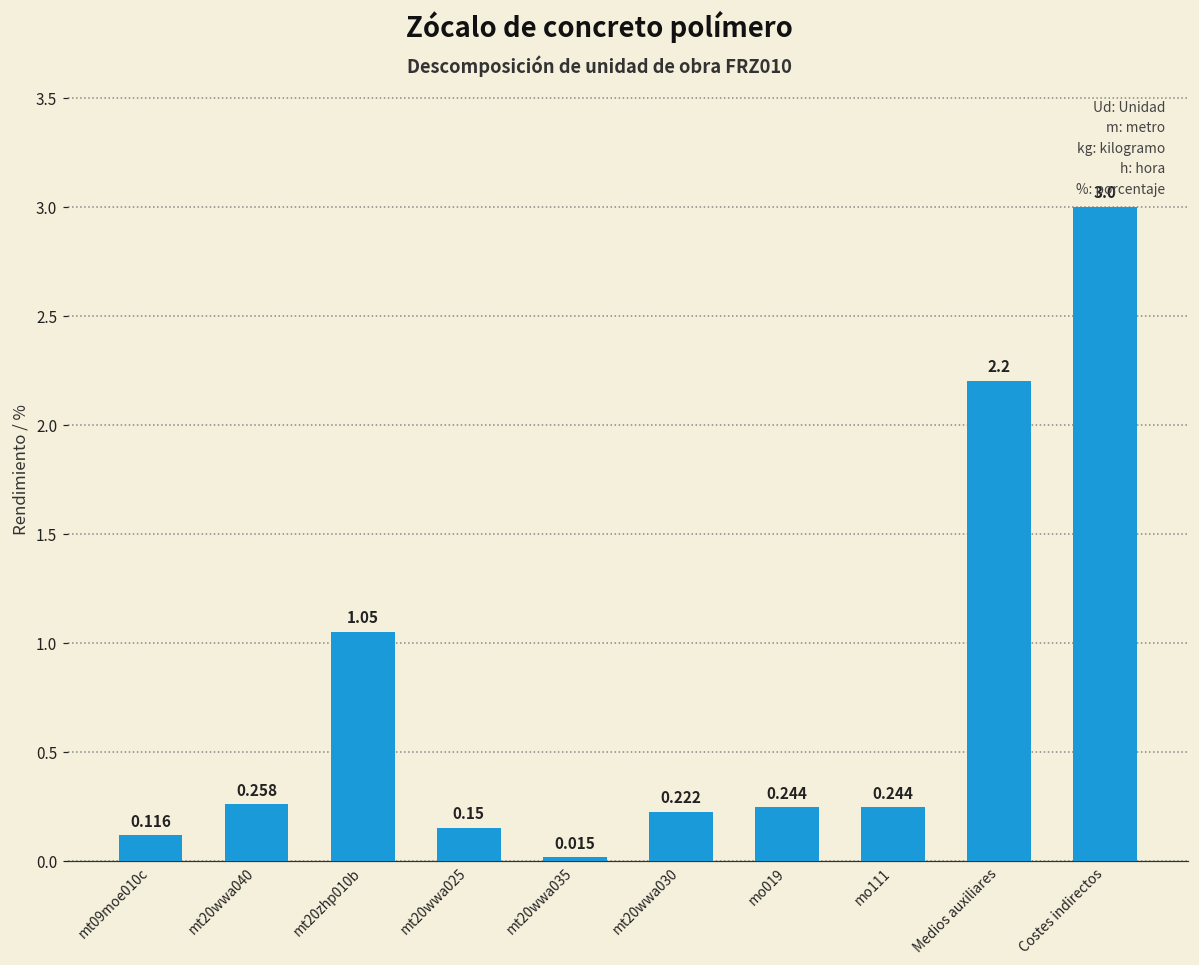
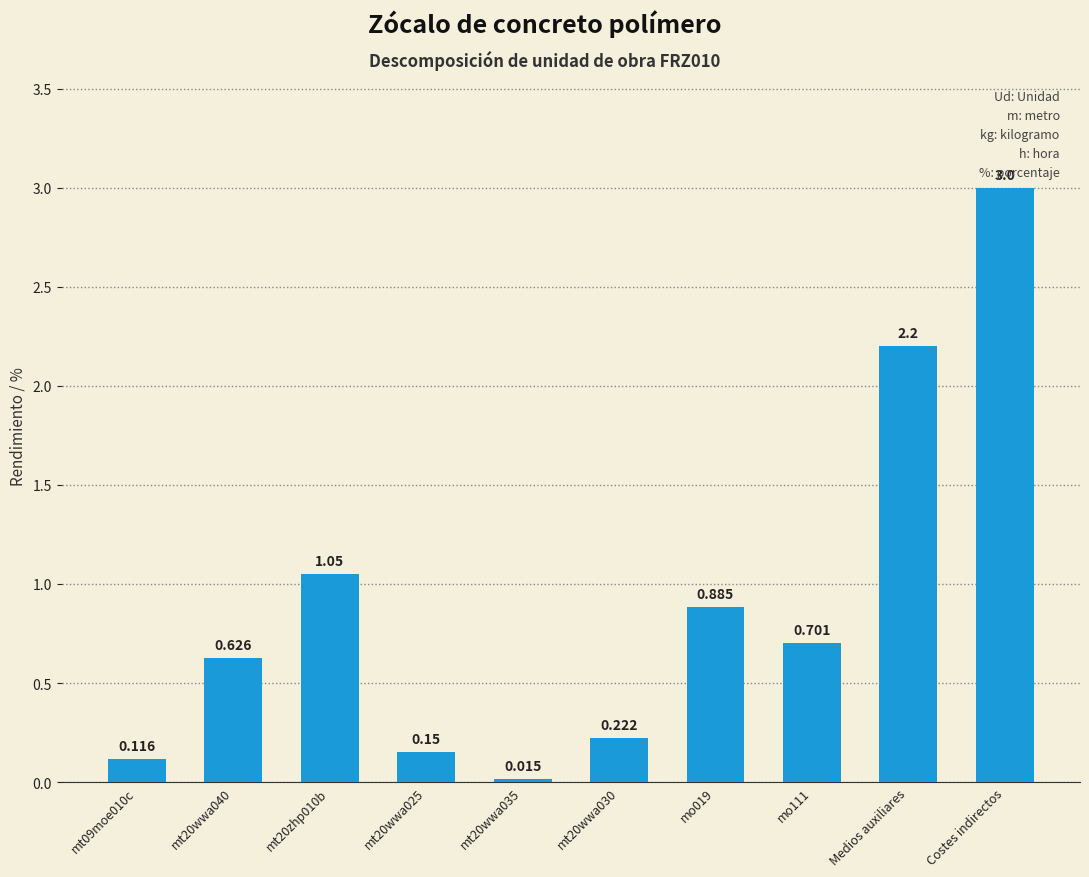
  {
    "mt09moe010c": 0.116,
-   "mt20wwa040": 0.258,
+   "mt20wwa040": 0.626,
    "mt20zhp010b": 1.05,
    "mt20wwa025": 0.15,
    "mt20wwa035": 0.015,
    "mt20wwa030": 0.222,
-   "mo019": 0.244,
-   "mo111": 0.244,
+   "mo019": 0.885,
+   "mo111": 0.701,
    "Medios auxiliares": 2.2
  }
